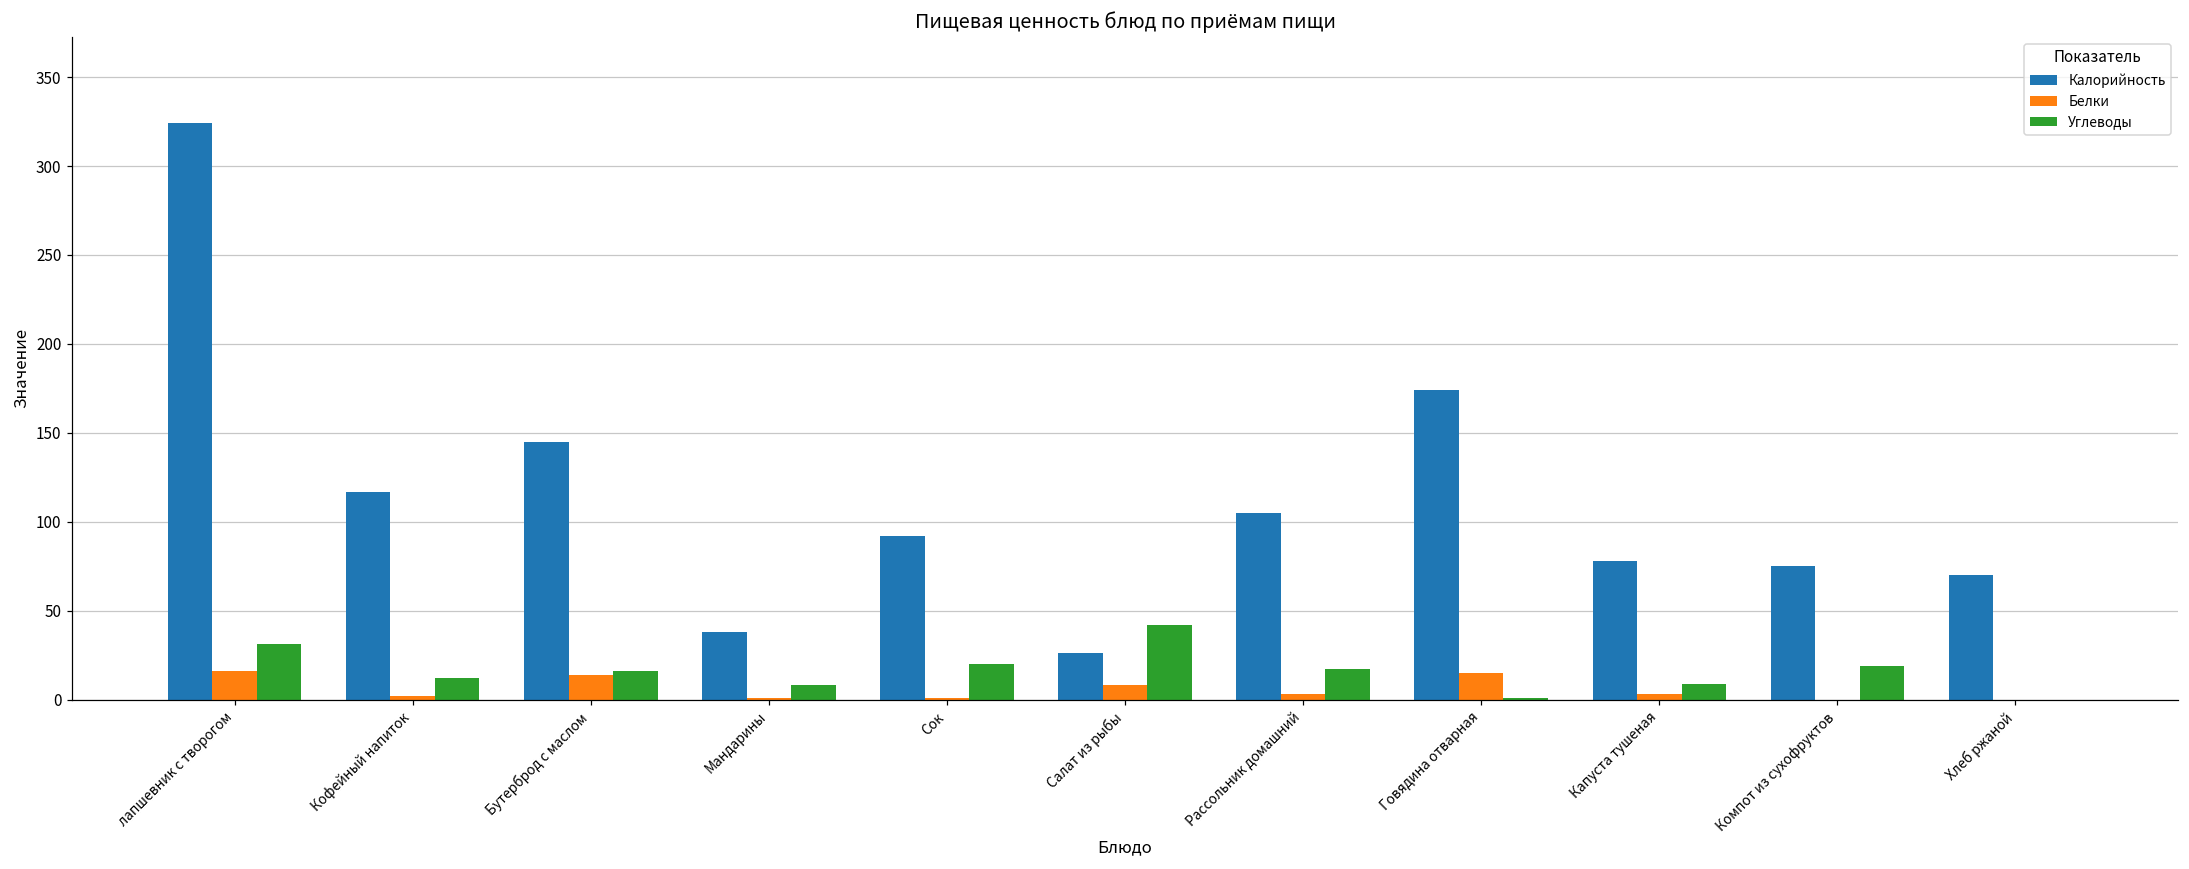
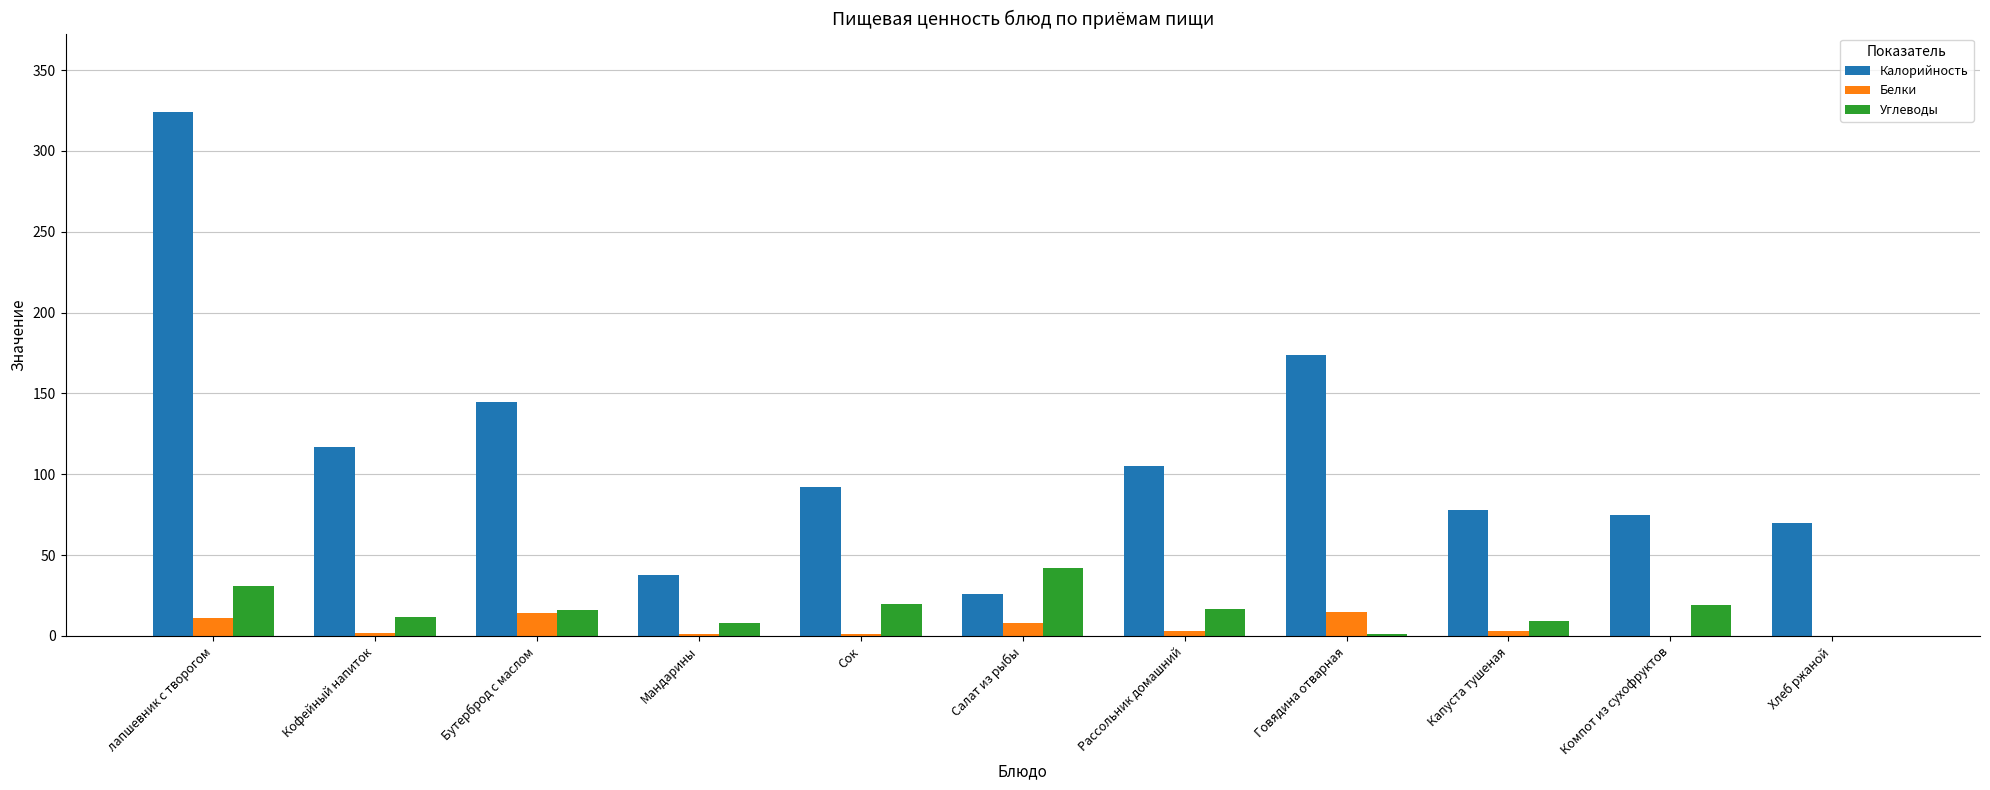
  {
    "Калорийность": {
      "лапшевник с творогом": 324,
      "Кофейный напиток": 117,
      "Бутерброд с маслом": 145,
      "Мандарины": 38,
      "Сок": 92,
      "Салат из рыбы": 26,
      "Рассольник домашний": 105,
      "Говядина отварная": 174,
      "Капуста тушеная": 78,
      "Компот из сухофруктов": 75,
      "Хлеб ржаной": 70
    },
    "Белки": {
-     "лапшевник с творогом": 16,
+     "лапшевник с творогом": 11,
      "Кофейный напиток": 2,
      "Бутерброд с маслом": 14,
      "Салат из рыбы": 8,
      "Рассольник домашний": 3,
      "Говядина отварная": 15,
      "Капуста тушеная": 3,
      "Компот из сухофруктов": 0,
      "Хлеб ржаной": 0
    },
    "Углеводы": {
      "лапшевник с творогом": 31,
      "Кофейный напиток": 12,
      "Бутерброд с маслом": 16,
      "Мандарины": 8,
      "Сок": 20,
      "Салат из рыбы": 42,
      "Рассольник домашний": 17,
      "Капуста тушеная": 9,
      "Компот из сухофруктов": 19,
      "Хлеб ржаной": 0
    }
  }
